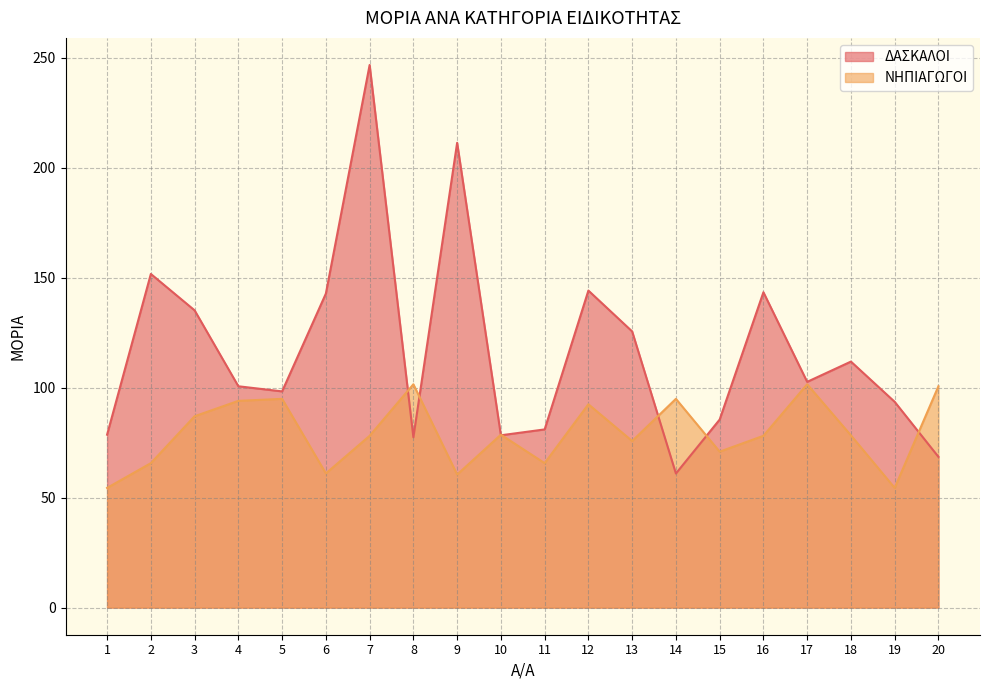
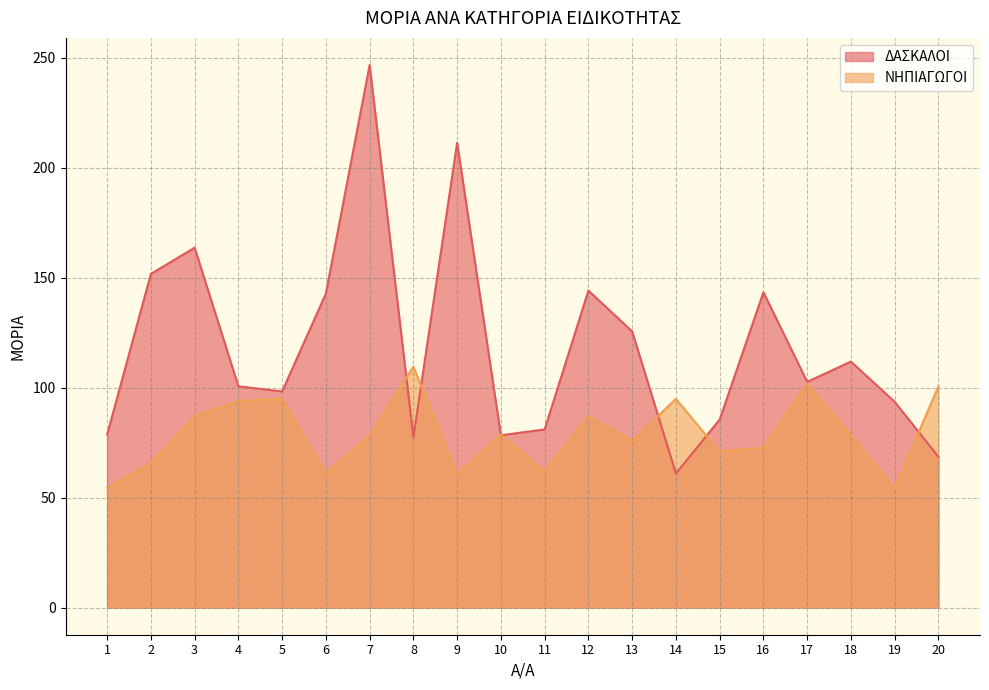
  {
    "ΔΑΣΚΑΛΟΙ": {
      "1": 79,
      "2": 152,
-     "3": 135,
+     "3": 164,
      "4": 101,
      "5": 98,
      "6": 143,
      "7": 247,
      "8": 77,
      "9": 211,
      "11": 81,
      "12": 144,
      "13": 126,
      "14": 61,
      "15": 85,
      "16": 143,
      "18": 112,
      "19": 94,
      "20": 69
    },
    "ΝΗΠΙΑΓΩΓΟΙ": {
      "1": 54,
      "2": 66,
      "3": 87,
      "4": 94,
      "5": 95,
      "6": 61,
      "7": 78,
-     "8": 102,
+     "8": 110,
      "9": 60,
-     "11": 66,
-     "12": 92,
+     "11": 62,
+     "12": 87,
      "13": 76,
      "14": 95,
      "15": 71,
-     "16": 78,
+     "16": 73,
      "18": 78,
      "19": 54,
      "20": 101
    }
  }
